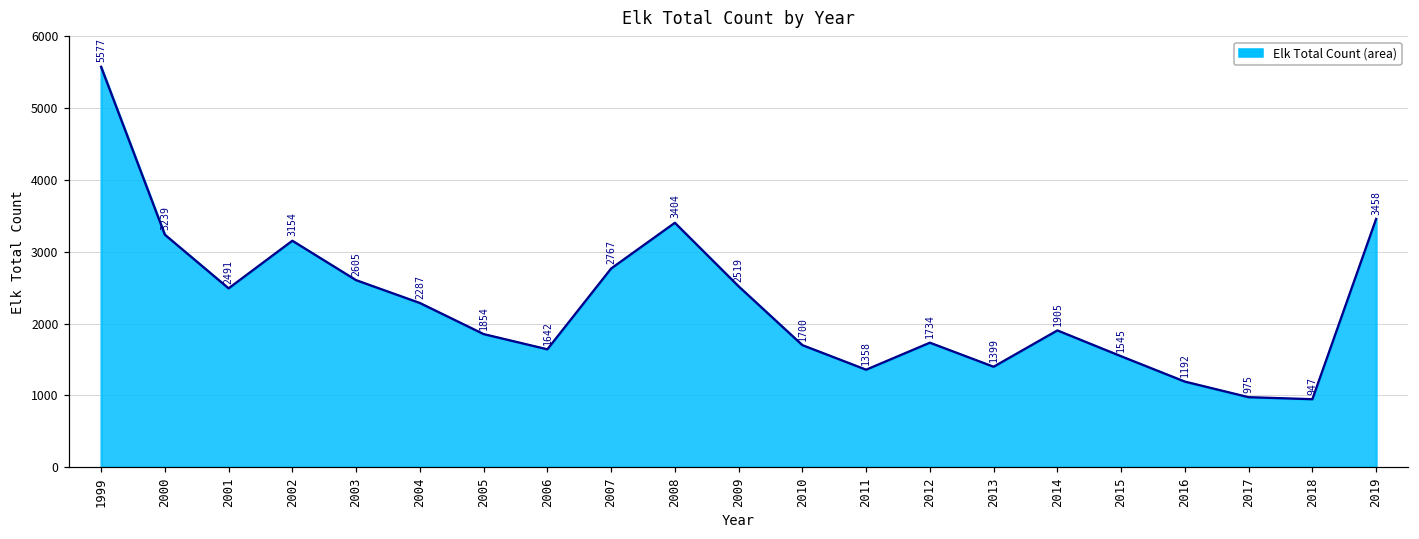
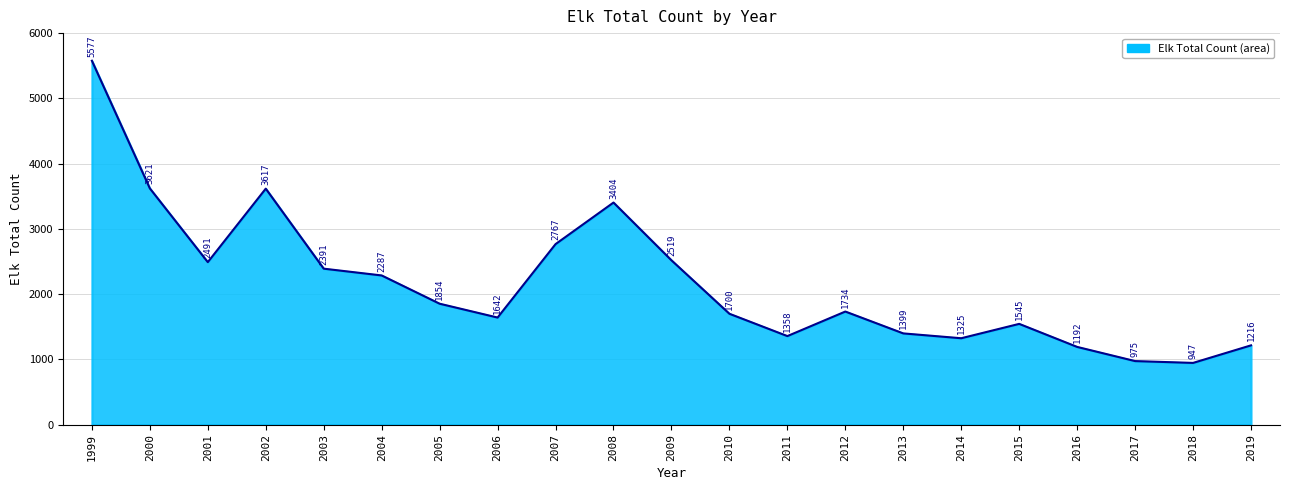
  {
    "1999": 5577,
-   "2000": 3239,
+   "2000": 3621,
    "2001": 2491,
-   "2002": 3154,
-   "2003": 2605,
+   "2002": 3617,
+   "2003": 2391,
    "2004": 2287,
    "2005": 1854,
    "2006": 1642,
    "2007": 2767,
    "2008": 3404,
    "2009": 2519,
    "2010": 1700,
    "2011": 1358,
    "2012": 1734,
    "2013": 1399,
-   "2014": 1905,
+   "2014": 1325,
    "2015": 1545,
    "2016": 1192,
    "2017": 975,
    "2018": 947,
-   "2019": 3458
+   "2019": 1216
  }
